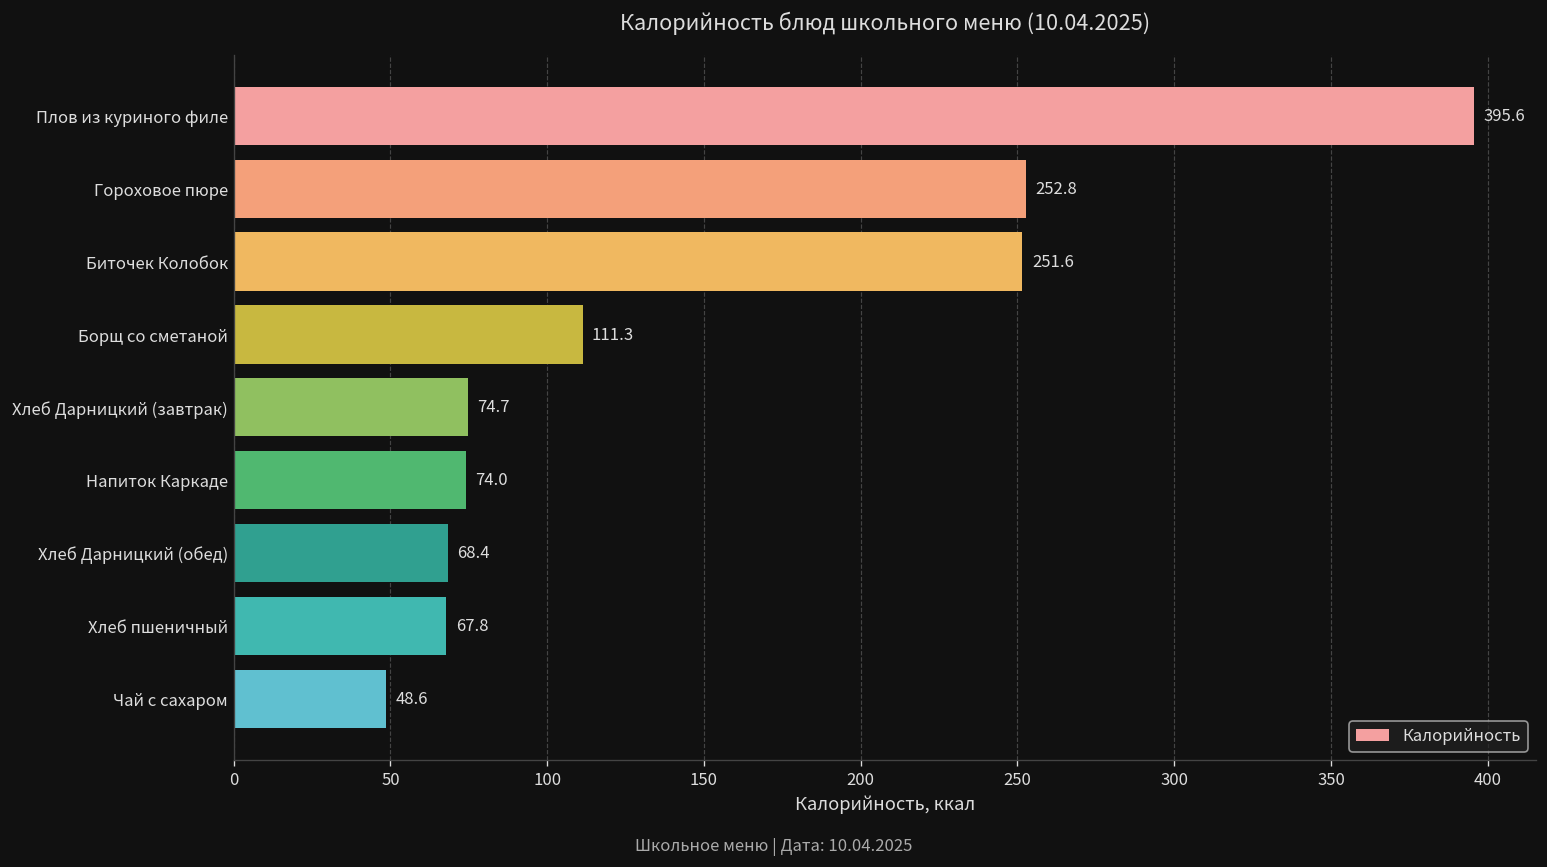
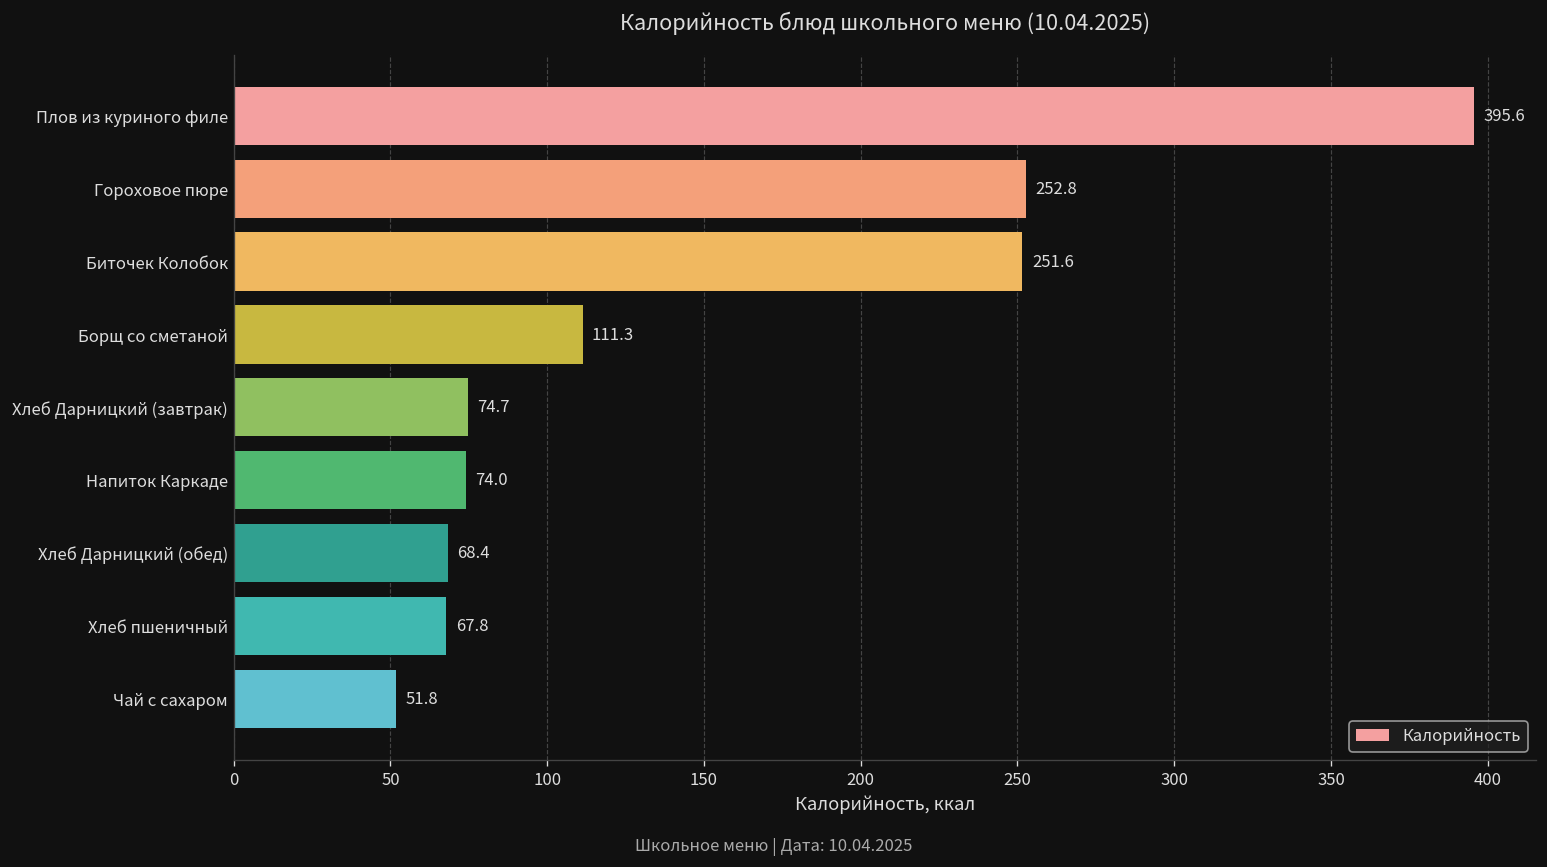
  {
    "Плов из куриного филе": 395.6,
    "Гороховое пюре": 252.8,
    "Биточек Колобок": 251.6,
    "Борщ со сметаной": 111.3,
    "Хлеб Дарницкий (завтрак)": 74.7,
    "Напиток Каркаде": 74.0,
    "Хлеб Дарницкий (обед)": 68.4,
    "Хлеб пшеничный": 67.8,
-   "Чай с сахаром": 48.6
+   "Чай с сахаром": 51.8
  }
